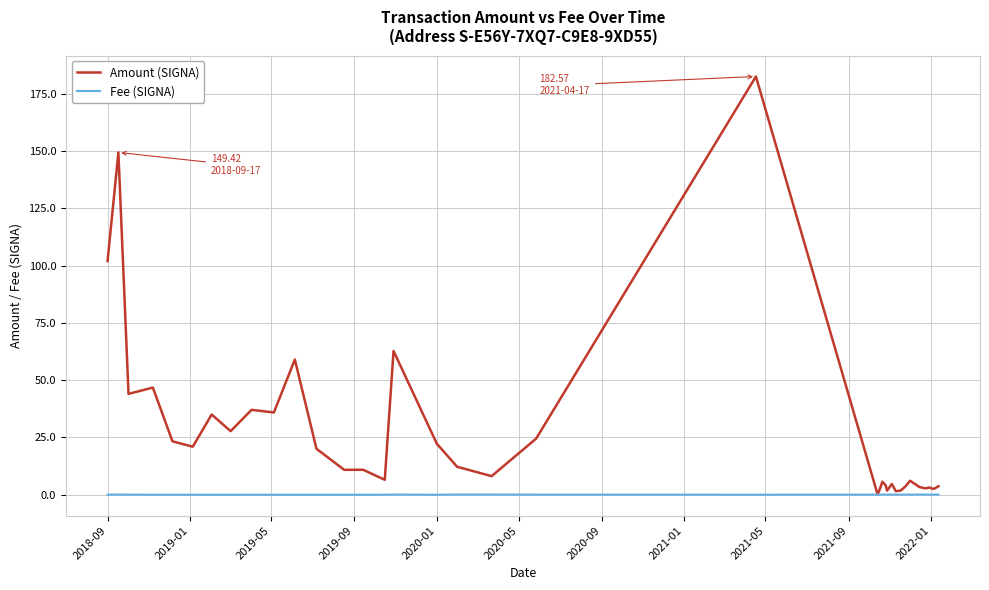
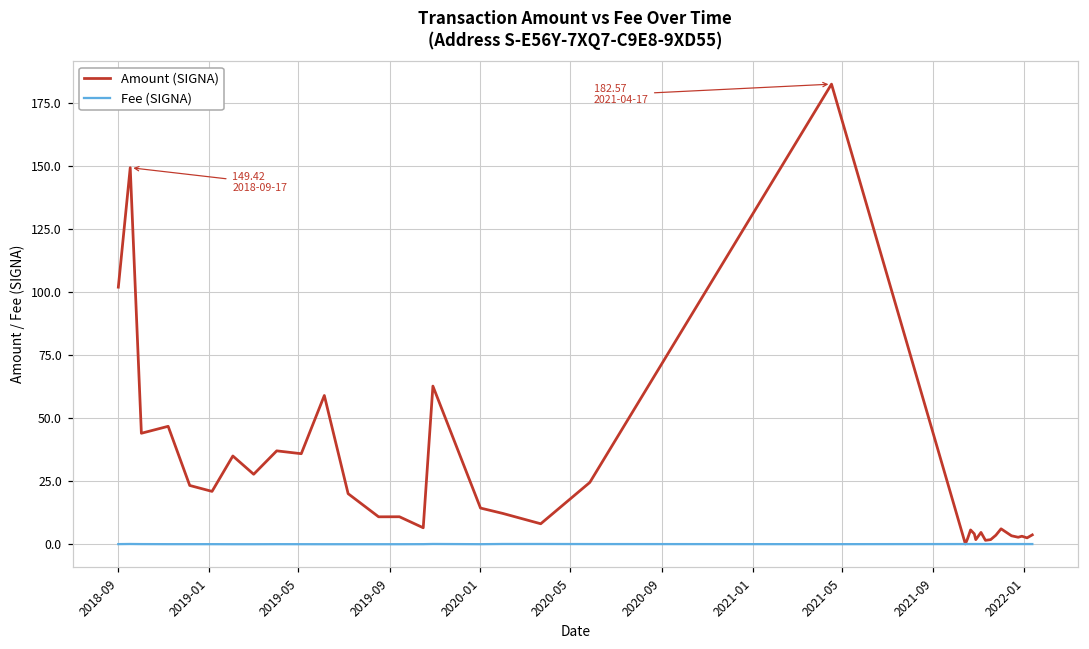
  {
    "Amount (SIGNA)": {
      "2018-09": 102,
-     "2020-01": 22
+     "2020-01": 14
    },
    "Fee (SIGNA)": {
      "2018-09": 0,
      "2020-01": 0
    }
  }
